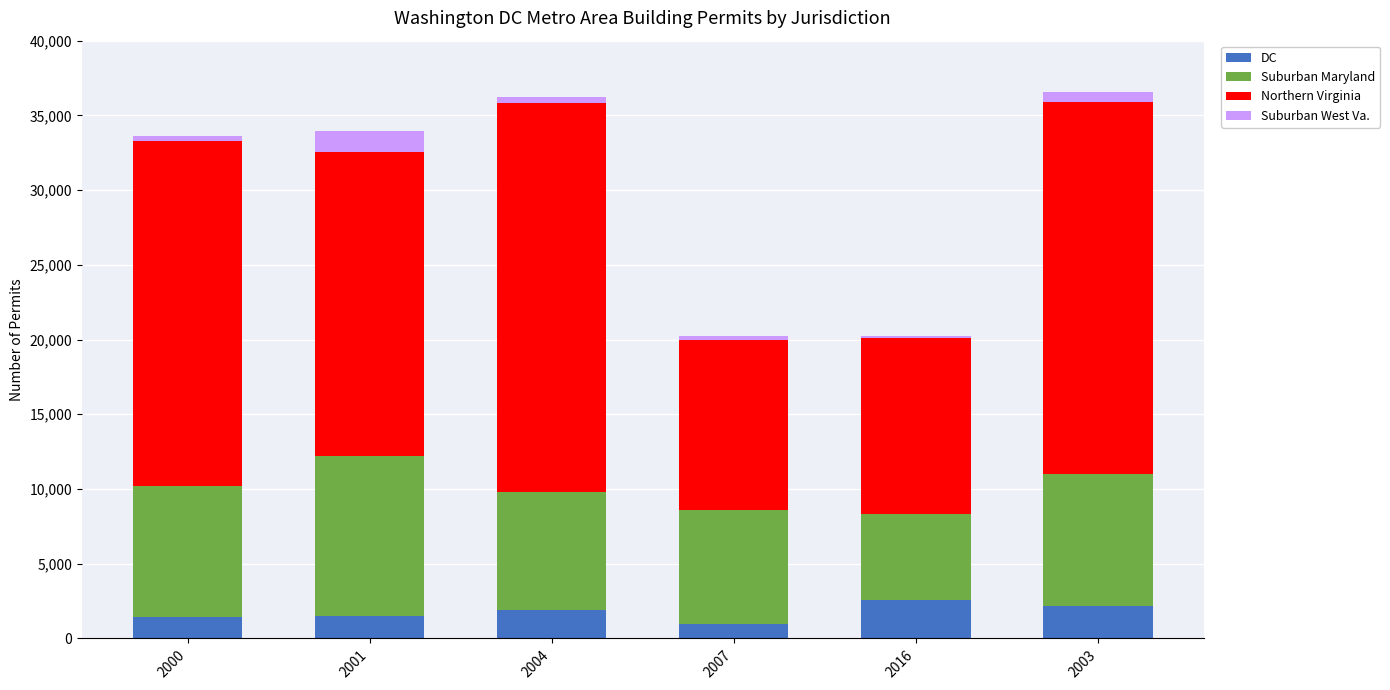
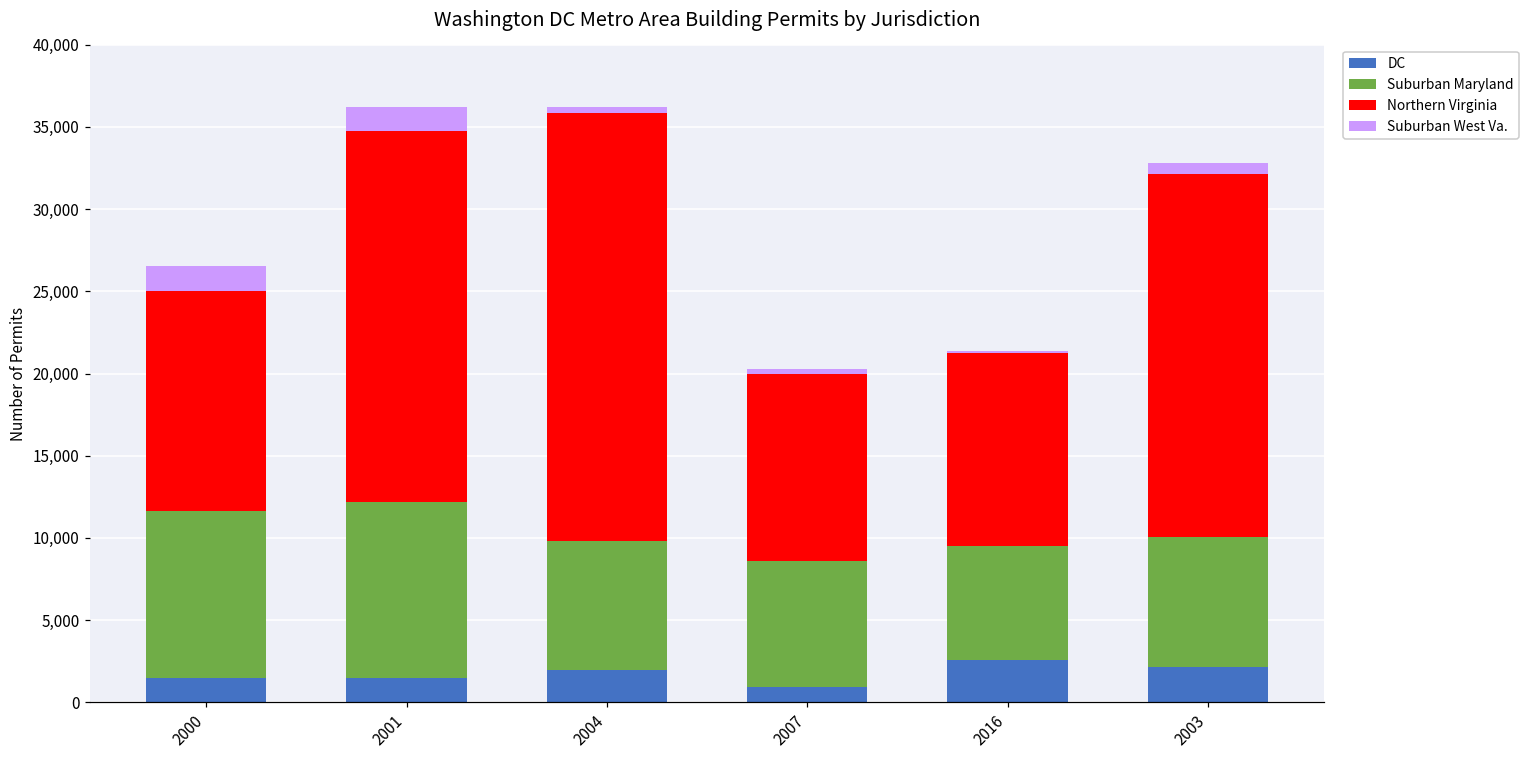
  {
    "DC": {
      "2000": "1,400",
      "2001": "1,500",
      "2004": "1,900",
      "2007": "900",
      "2016": "2,500",
      "2003": "2,100"
    },
    "Suburban Maryland": {
-     "2000": "8,800",
+     "2000": "10,200",
      "2001": "10,700",
      "2004": "7,900",
      "2007": "7,600",
-     "2016": "5,800",
-     "2003": "8,800"
+     "2016": "7,000",
+     "2003": "7,900"
    },
    "Northern Virginia": {
-     "2000": "23,100",
-     "2001": "20,300",
+     "2000": "13,400",
+     "2001": "22,500",
      "2004": "26,000",
      "2007": "11,400",
      "2016": "11,700",
-     "2003": "24,900"
+     "2003": "22,100"
    },
    "Suburban West Va.": {
-     "2000": "400",
+     "2000": "1,500",
      "2001": "1,500",
      "2004": "400",
      "2007": "300",
      "2003": "700"
    }
  }
